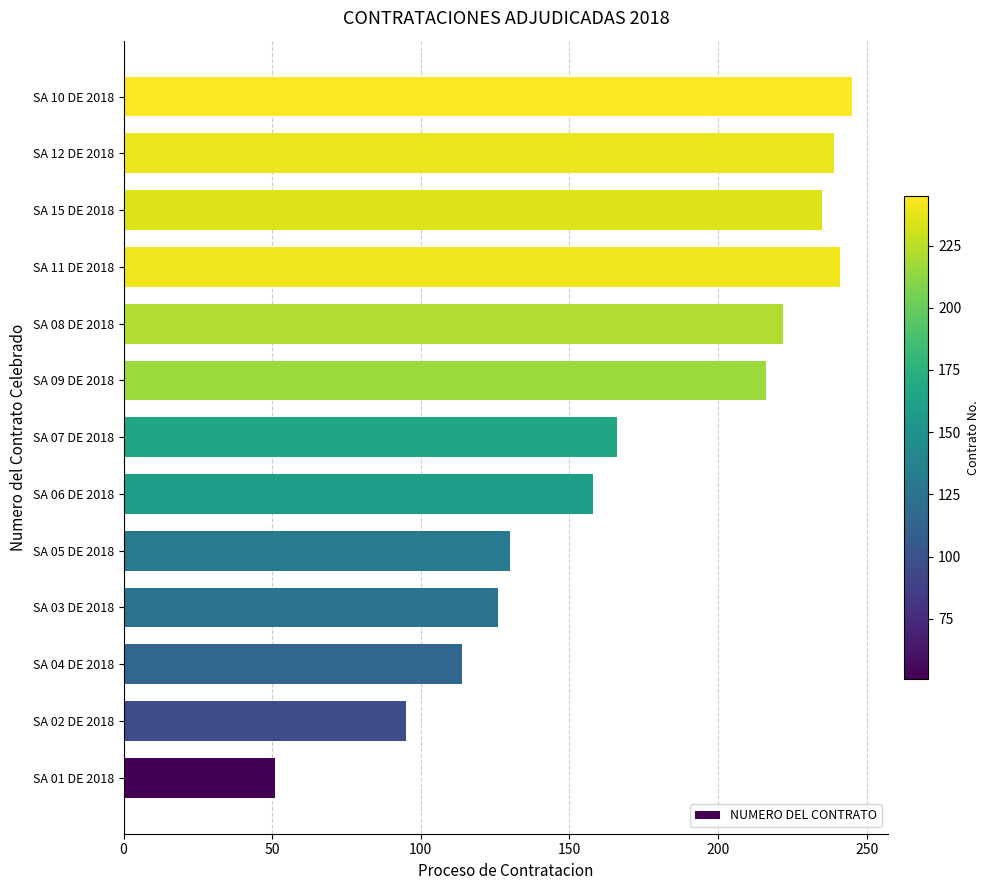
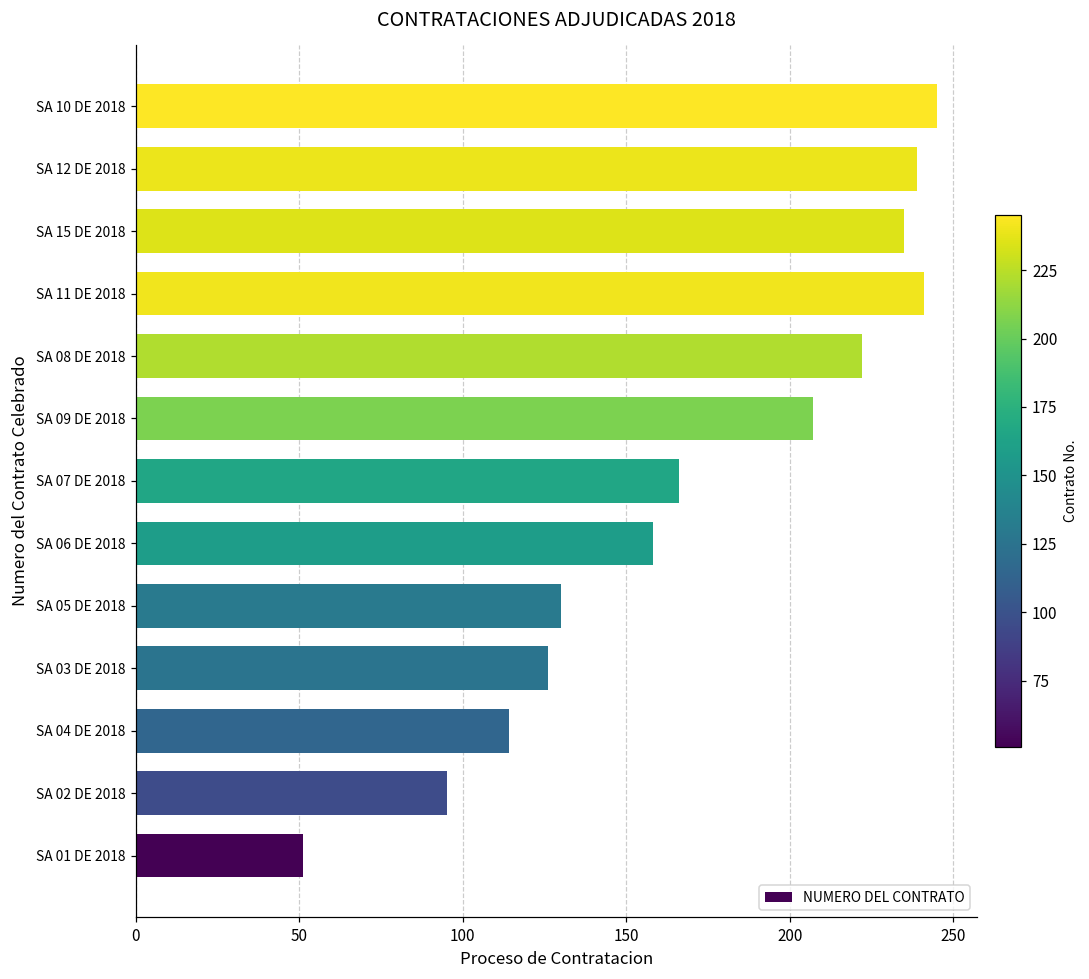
  {
    "SA 10 DE 2018": 245,
    "SA 12 DE 2018": 239,
    "SA 15 DE 2018": 235,
    "SA 11 DE 2018": 241,
    "SA 08 DE 2018": 222,
-   "SA 09 DE 2018": 216,
+   "SA 09 DE 2018": 207,
    "SA 07 DE 2018": 166,
    "SA 06 DE 2018": 158,
    "SA 05 DE 2018": 130,
    "SA 03 DE 2018": 126,
    "SA 04 DE 2018": 114,
    "SA 02 DE 2018": 95,
    "SA 01 DE 2018": 51
  }
